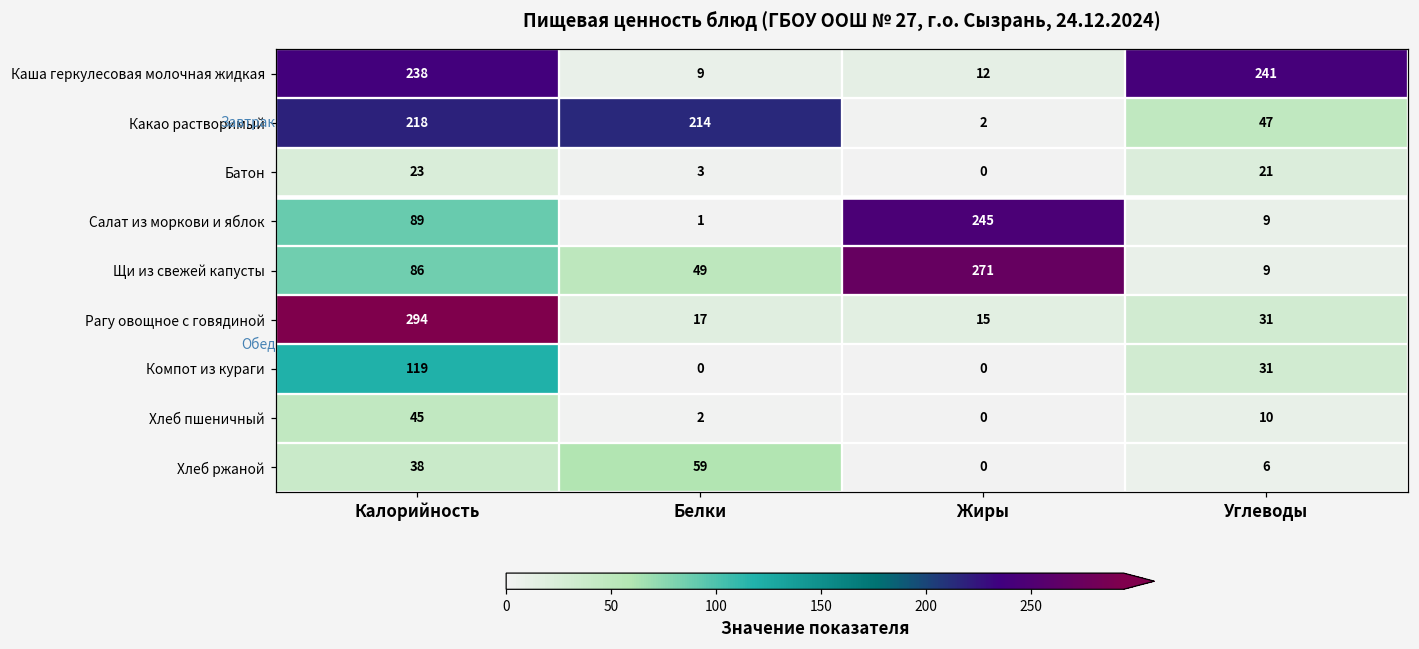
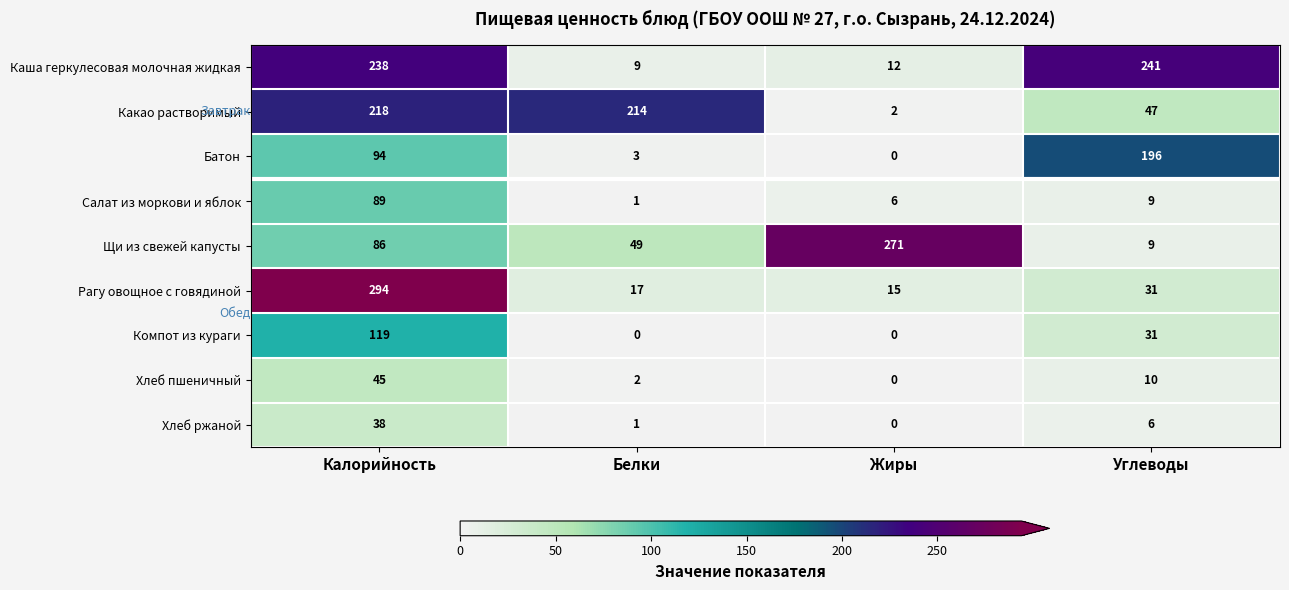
  {
    "Каша геркулесовая молочная жидкая": {
      "Калорийность": 238,
      "Белки": 9,
      "Жиры": 12,
      "Углеводы": 241
    },
    "Какао растворимый": {
      "Калорийность": 218,
      "Белки": 214,
      "Жиры": 2,
      "Углеводы": 47
    },
    "Батон": {
-     "Калорийность": 23,
+     "Калорийность": 94,
      "Белки": 3,
      "Жиры": 0,
-     "Углеводы": 21
+     "Углеводы": 196
    },
    "Салат из моркови и яблок": {
      "Калорийность": 89,
      "Белки": 1,
-     "Жиры": 245,
+     "Жиры": 6,
      "Углеводы": 9
    },
    "Щи из свежей капусты": {
      "Калорийность": 86,
      "Белки": 49,
      "Жиры": 271,
      "Углеводы": 9
    },
    "Рагу овощное с говядиной": {
      "Калорийность": 294,
      "Белки": 17,
      "Жиры": 15,
      "Углеводы": 31
    },
    "Компот из кураги": {
      "Калорийность": 119,
      "Белки": 0,
      "Жиры": 0,
      "Углеводы": 31
    },
    "Хлеб пшеничный": {
      "Калорийность": 45,
      "Белки": 2,
      "Жиры": 0,
      "Углеводы": 10
    },
    "Хлеб ржаной": {
      "Калорийность": 38,
-     "Белки": 59,
+     "Белки": 1,
      "Жиры": 0,
      "Углеводы": 6
    }
  }
